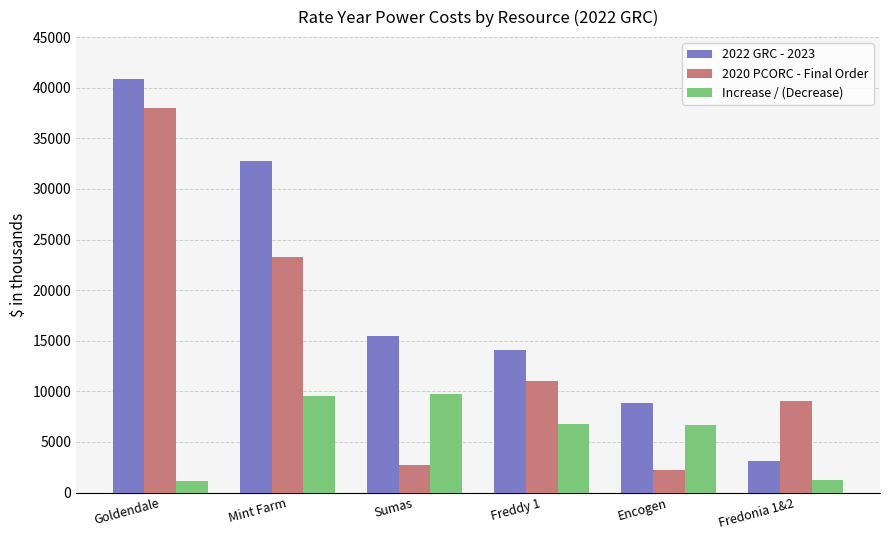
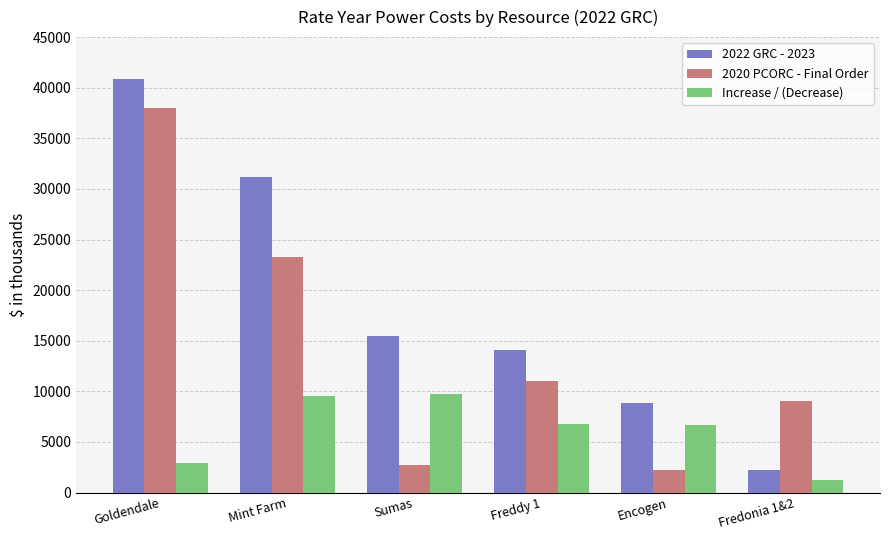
  {
    "2022 GRC - 2023": {
      "Goldendale": 40900,
-     "Mint Farm": 32800,
+     "Mint Farm": 31200,
      "Sumas": 15400,
      "Freddy 1": 14100,
      "Encogen": 8900,
-     "Fredonia 1&2": 3100
+     "Fredonia 1&2": 2300
    },
    "2020 PCORC - Final Order": {
      "Goldendale": 37900,
      "Mint Farm": 23300,
      "Sumas": 2700,
      "Freddy 1": 11000,
      "Encogen": 2200,
      "Fredonia 1&2": 9000
    },
    "Increase / (Decrease)": {
-     "Goldendale": 1100,
+     "Goldendale": 2900,
      "Mint Farm": 9500,
      "Sumas": 9800,
      "Freddy 1": 6700,
      "Encogen": 6600,
      "Fredonia 1&2": 1300
    }
  }
